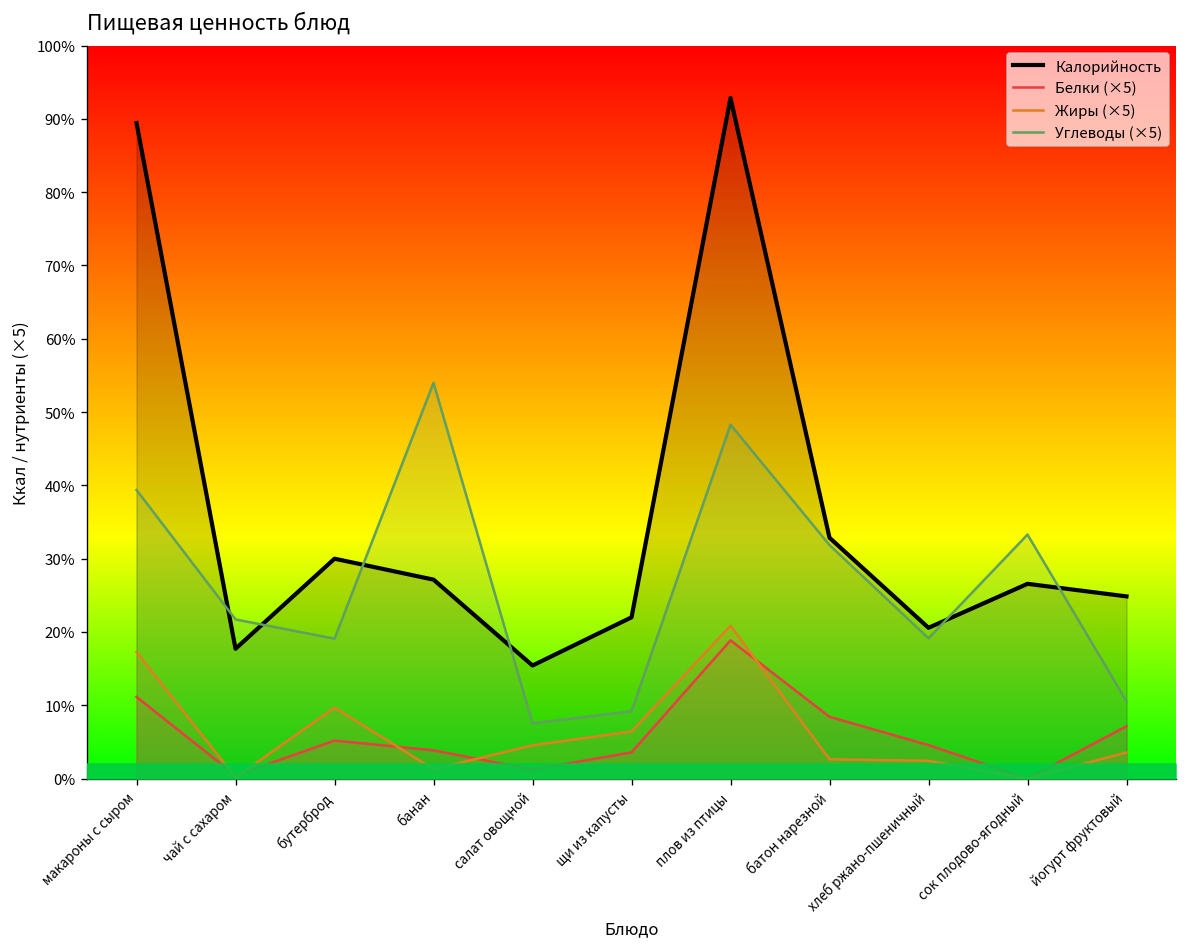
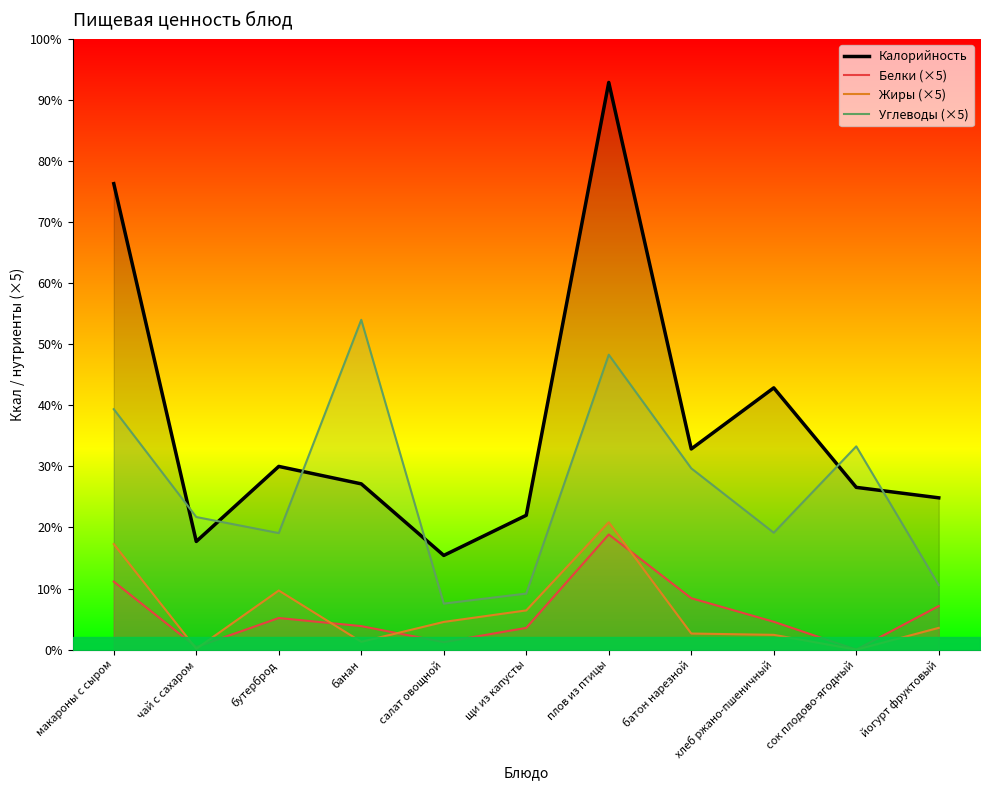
  {
    "Калорийность": {
-     "макароны с сыром": "89%",
+     "макароны с сыром": "76%",
      "чай с сахаром": "18%",
      "бутерброд": "30%",
      "банан": "27%",
      "салат овощной": "15%",
      "щи из капусты": "22%",
      "плов из птицы": "93%",
      "батон нарезной": "33%",
-     "хлеб ржано-пшеничный": "21%",
+     "хлеб ржано-пшеничный": "43%",
      "сок плодово-ягодный": "27%",
      "йогурт фруктовый": "25%"
    },
    "Белки (×5)": {
      "макароны с сыром": "11%",
      "бутерброд": "5%",
      "банан": "4%",
      "салат овощной": "1%",
      "щи из капусты": "4%",
      "плов из птицы": "19%",
      "батон нарезной": "8%",
      "хлеб ржано-пшеничный": "5%",
      "йогурт фруктовый": "7%"
    },
    "Жиры (×5)": {
      "макароны с сыром": "17%",
      "бутерброд": "10%",
      "банан": "1%",
      "салат овощной": "5%",
      "щи из капусты": "6%",
      "плов из птицы": "21%",
      "батон нарезной": "3%",
      "хлеб ржано-пшеничный": "2%",
      "йогурт фруктовый": "4%"
    },
    "Углеводы (×5)": {
      "макароны с сыром": "39%",
      "чай с сахаром": "22%",
      "бутерброд": "19%",
      "банан": "54%",
      "салат овощной": "8%",
      "щи из капусты": "9%",
      "плов из птицы": "48%",
-     "батон нарезной": "32%",
+     "батон нарезной": "30%",
      "хлеб ржано-пшеничный": "19%",
      "сок плодово-ягодный": "33%",
      "йогурт фруктовый": "11%"
    }
  }
